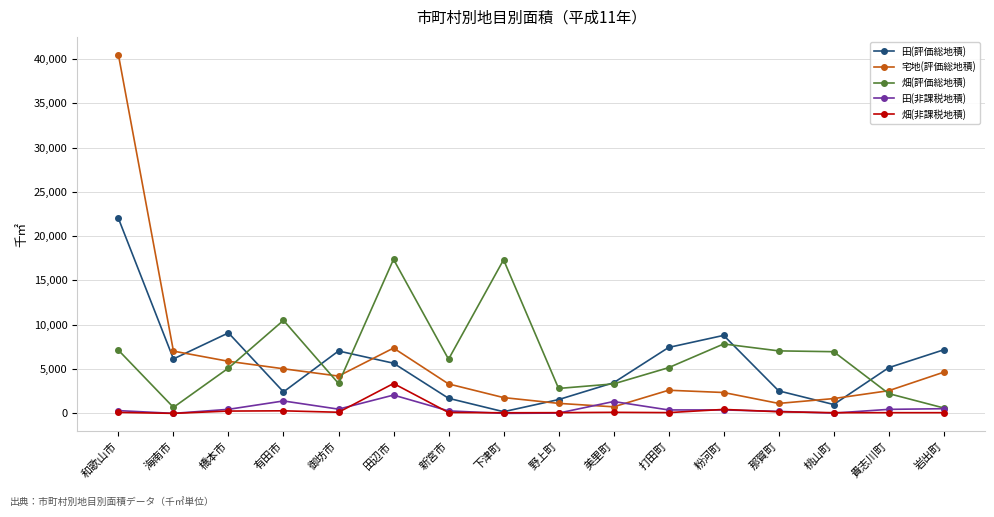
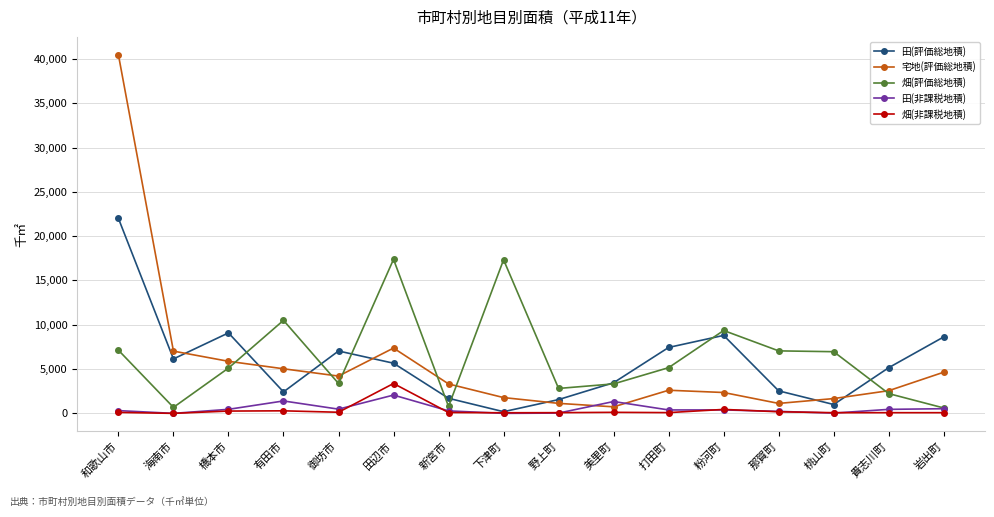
  {
    "田(評価総地積)": {
      "和歌山市": "22,000",
      "海南市": "6,000",
      "橋本市": "9,000",
      "有田市": "2,000",
      "御坊市": "7,000",
      "田辺市": "6,000",
      "新宮市": "2,000",
      "野上町": "2,000",
      "打田町": "7,000",
      "粉河町": "9,000",
      "那賀町": "3,000",
      "桃山町": "1,000",
      "貴志川町": "5,000",
-     "岩出町": "7,000"
+     "岩出町": "9,000"
    },
    "宅地(評価総地積)": {
      "和歌山市": "40,000",
      "海南市": "7,000",
      "橋本市": "6,000",
      "有田市": "5,000",
      "御坊市": "4,000",
      "田辺市": "7,000",
      "新宮市": "3,000",
      "下津町": "2,000",
      "野上町": "1,000",
      "美里町": "1,000",
      "打田町": "3,000",
      "粉河町": "2,000",
      "那賀町": "1,000",
      "桃山町": "2,000",
      "貴志川町": "3,000",
      "岩出町": "5,000"
    },
    "畑(評価総地積)": {
      "和歌山市": "7,000",
      "海南市": "1,000",
      "橋本市": "5,000",
      "有田市": "10,000",
      "御坊市": "3,000",
      "田辺市": "17,000",
-     "新宮市": "6,000",
+     "新宮市": "1,000",
      "下津町": "17,000",
      "野上町": "3,000",
      "打田町": "5,000",
-     "粉河町": "8,000",
+     "粉河町": "9,000",
      "那賀町": "7,000",
      "桃山町": "7,000",
      "貴志川町": "2,000"
    },
    "田(非課税地積)": {
      "有田市": "1,000",
      "御坊市": "0",
      "田辺市": "2,000",
      "美里町": "1,000",
      "打田町": "0",
      "貴志川町": "0"
    },
    "畑(非課税地積)": {
      "有田市": "0",
      "御坊市": "0",
      "田辺市": "3,000",
      "美里町": "0",
      "打田町": "0",
      "貴志川町": "0",
      "岩出町": "0"
    }
  }
